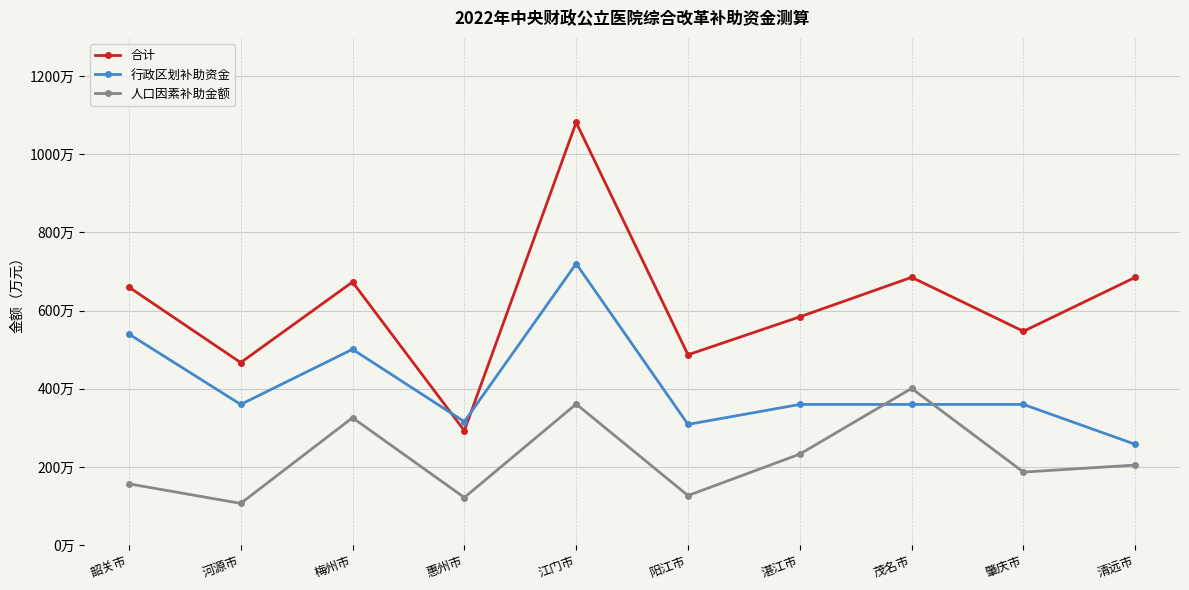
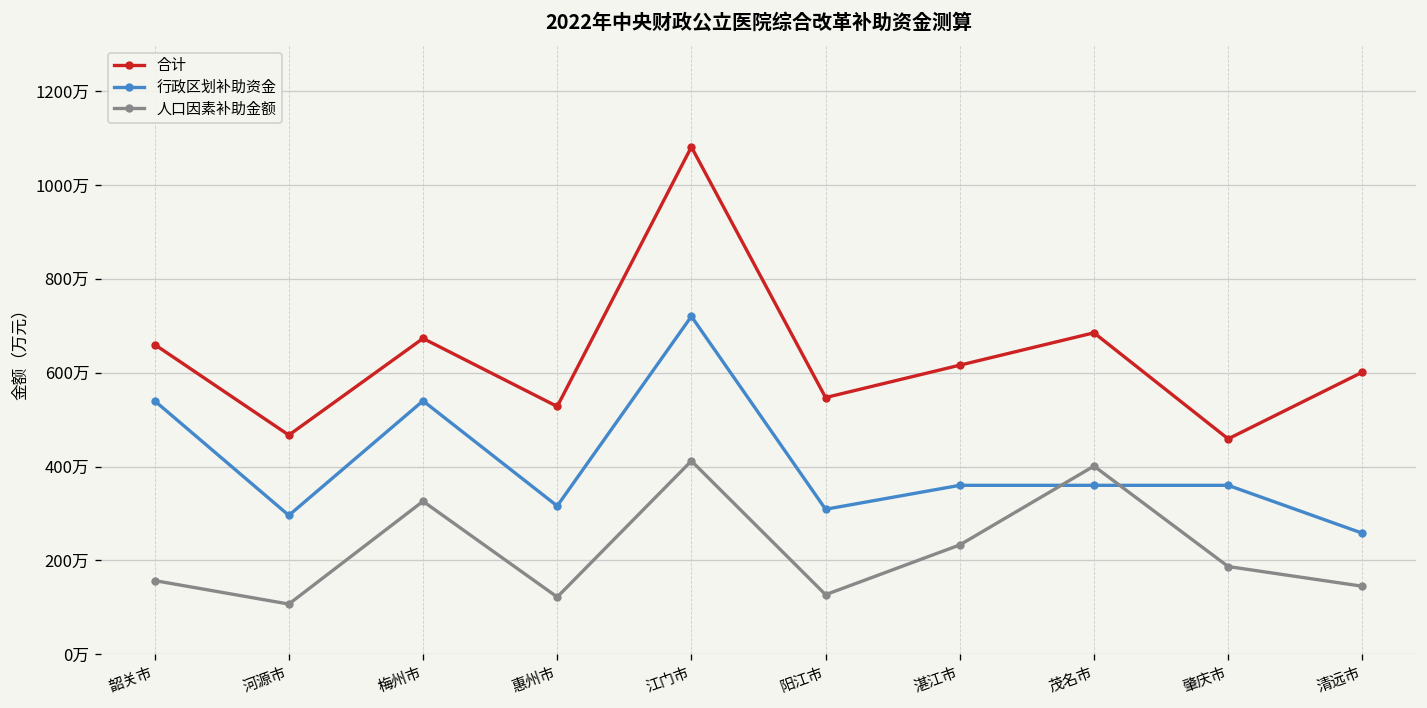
  {
    "合计": {
      "韶关市": "660万",
      "河源市": "470万",
      "梅州市": "670万",
-     "惠州市": "290万",
+     "惠州市": "530万",
      "江门市": "1080万",
-     "阳江市": "490万",
-     "湛江市": "580万",
+     "阳江市": "550万",
+     "湛江市": "620万",
      "茂名市": "690万",
-     "肇庆市": "550万",
-     "清远市": "690万"
+     "肇庆市": "460万",
+     "清远市": "600万"
    },
    "行政区划补助资金": {
      "韶关市": "540万",
-     "河源市": "360万",
-     "梅州市": "500万",
+     "河源市": "300万",
+     "梅州市": "540万",
      "惠州市": "320万",
      "江门市": "720万",
      "阳江市": "310万",
      "湛江市": "360万",
      "茂名市": "360万",
      "肇庆市": "360万",
      "清远市": "260万"
    },
    "人口因素补助金额": {
      "韶关市": "160万",
      "河源市": "110万",
      "梅州市": "330万",
      "惠州市": "120万",
-     "江门市": "360万",
+     "江门市": "410万",
      "阳江市": "130万",
      "湛江市": "230万",
      "茂名市": "400万",
      "肇庆市": "190万",
-     "清远市": "210万"
+     "清远市": "150万"
    }
  }
